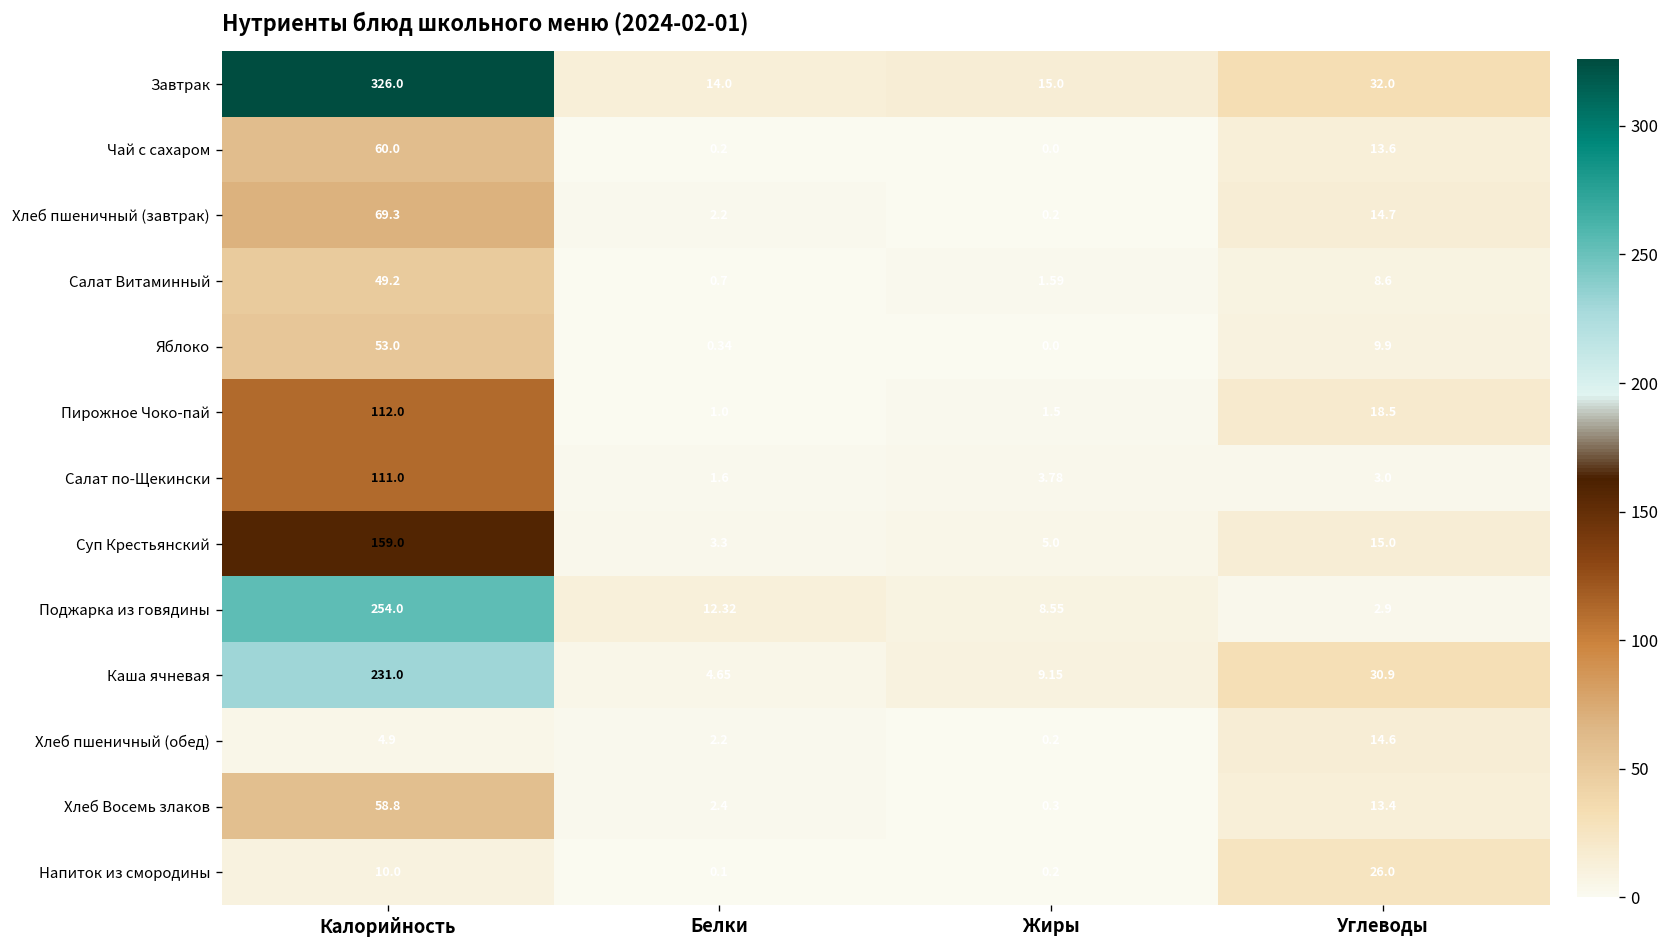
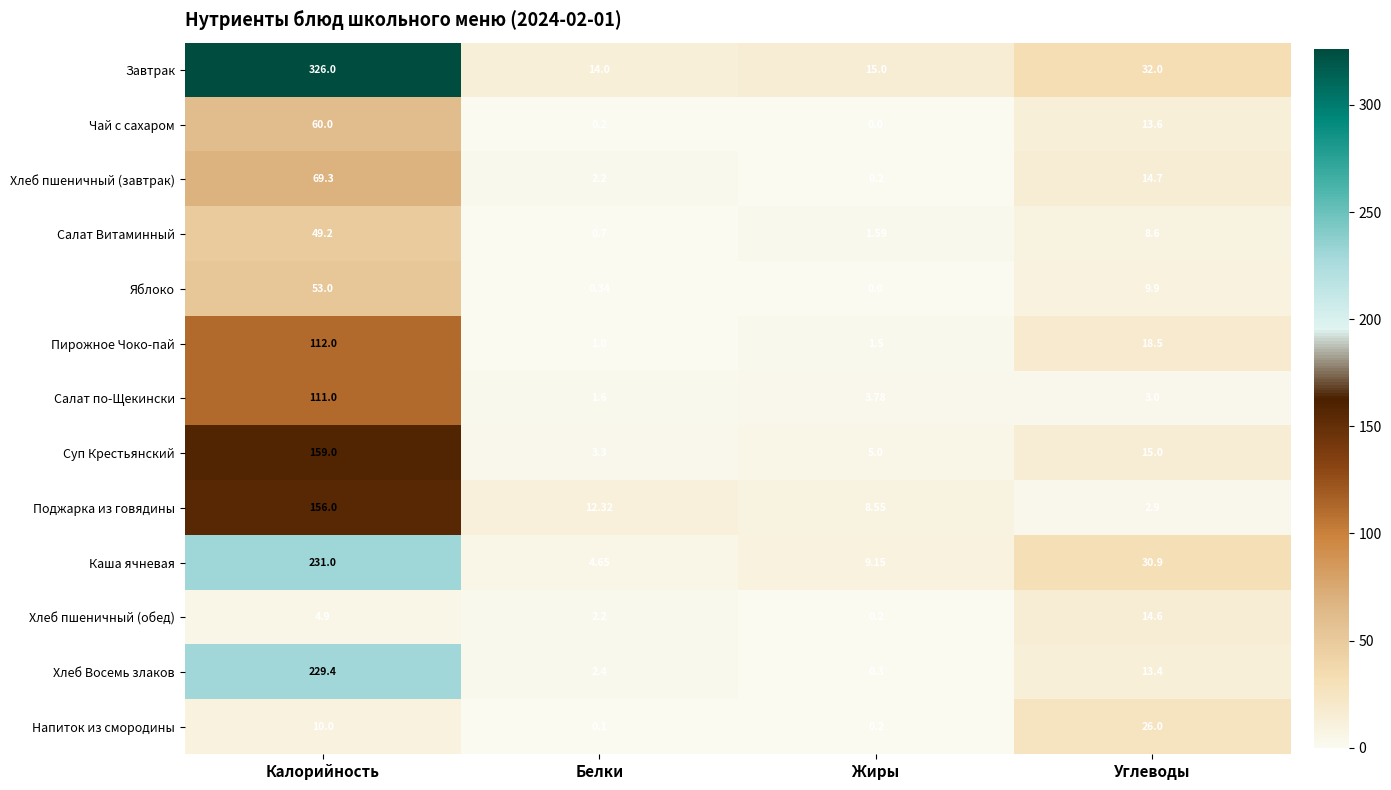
  {
    "Завтрак": {
      "Калорийность": 326.0,
      "Углеводы": 32.0
    },
    "Чай с сахаром": {
      "Калорийность": 60.0
    },
    "Хлеб пшеничный (завтрак)": {
      "Калорийность": 69.3
    },
    "Салат Витаминный": {
      "Калорийность": 49.2
    },
    "Яблоко": {
      "Калорийность": 53.0
    },
    "Пирожное Чоко-пай": {
      "Калорийность": 112.0,
      "Углеводы": 18.5
    },
    "Салат по-Щекински": {
      "Калорийность": 111.0
    },
    "Суп Крестьянский": {
      "Калорийность": 159.0
    },
    "Поджарка из говядины": {
-     "Калорийность": 254.0
+     "Калорийность": 156.0
    },
    "Каша ячневая": {
      "Калорийность": 231.0,
      "Углеводы": 30.9
    },
    "Хлеб Восемь злаков": {
-     "Калорийность": 58.8
+     "Калорийность": 229.4
    },
    "Напиток из смородины": {
      "Углеводы": 26.0
    }
  }
